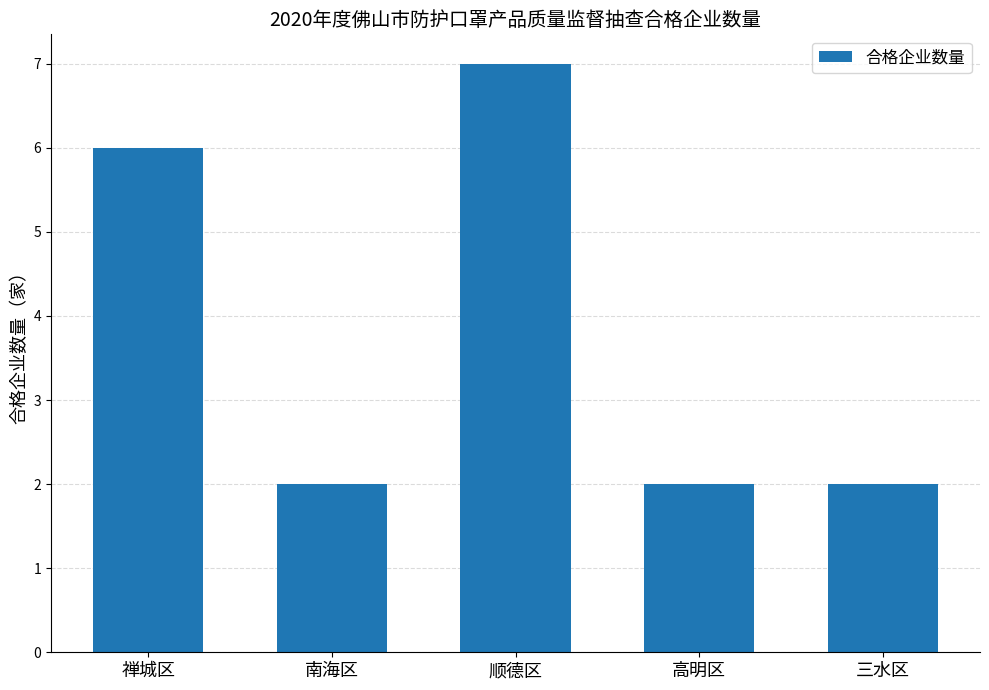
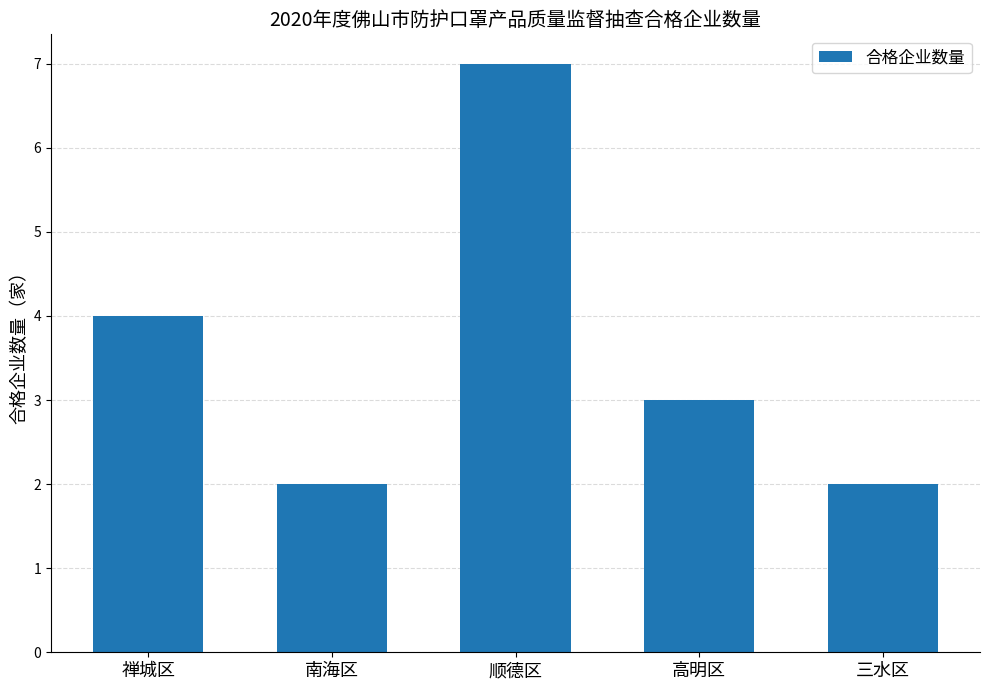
  {
-   "禅城区": 6,
+   "禅城区": 4,
    "南海区": 2,
    "顺德区": 7,
-   "高明区": 2,
+   "高明区": 3,
    "三水区": 2
  }
